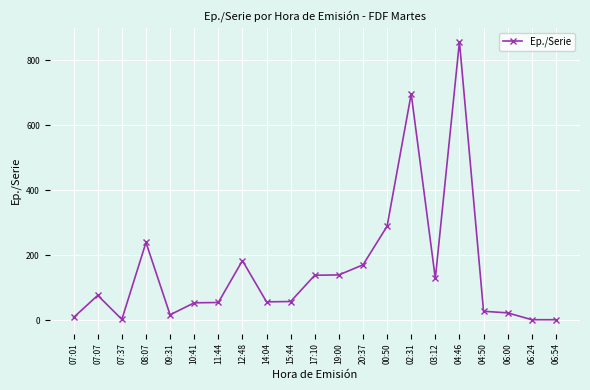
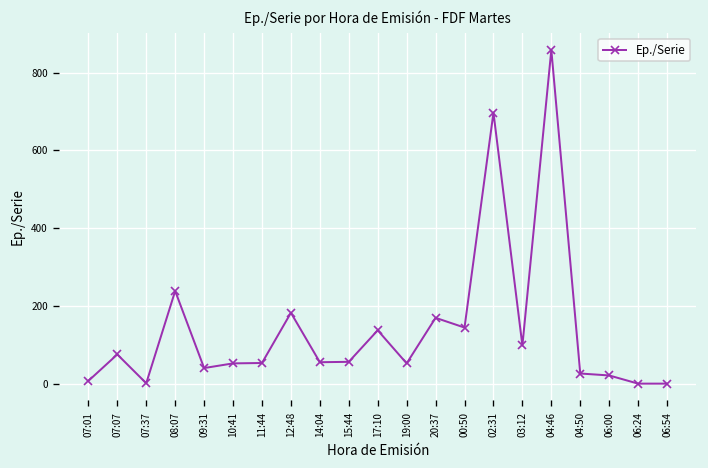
  {
    "07:01": 10,
    "07:07": 80,
    "07:37": 0,
    "08:07": 240,
-   "09:31": 20,
+   "09:31": 40,
    "10:41": 50,
    "11:44": 50,
    "12:48": 180,
    "14:04": 60,
    "15:44": 60,
    "17:10": 140,
-   "19:00": 140,
+   "19:00": 50,
    "20:37": 170,
-   "00:50": 290,
+   "00:50": 150,
    "02:31": 700,
-   "03:12": 130,
+   "03:12": 100,
    "04:46": 860,
    "04:50": 30,
    "06:00": 20,
    "06:24": 0,
    "06:54": 0
  }
